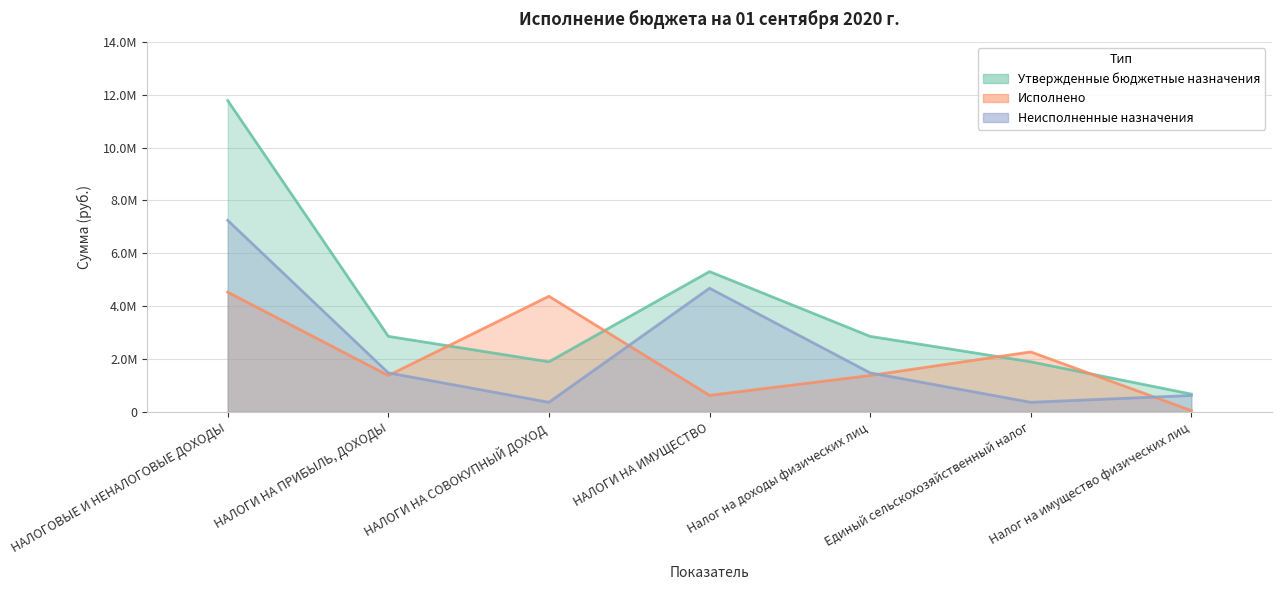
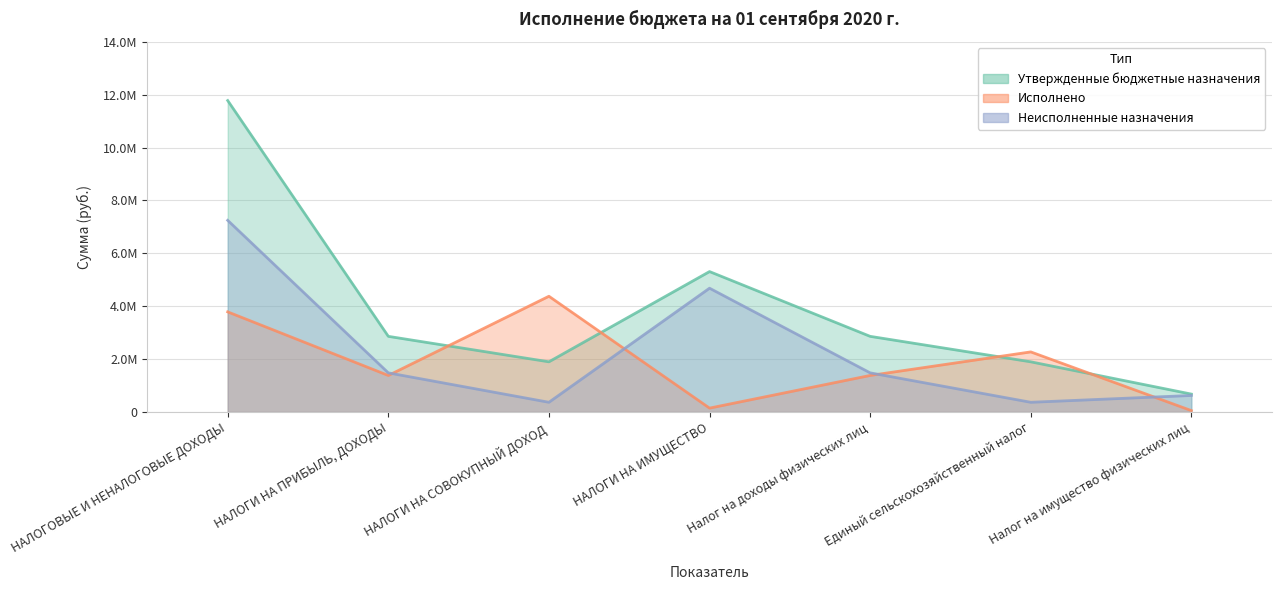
  {
    "Исполнено": {
-     "НАЛОГОВЫЕ И НЕНАЛОГОВЫЕ ДОХОДЫ": 4500000,
+     "НАЛОГОВЫЕ И НЕНАЛОГОВЫЕ ДОХОДЫ": 3800000,
      "НАЛОГИ НА ПРИБЫЛЬ, ДОХОДЫ": 1400000,
      "НАЛОГИ НА СОВОКУПНЫЙ ДОХОД": 4400000,
-     "НАЛОГИ НА ИМУЩЕСТВО": 600000,
+     "НАЛОГИ НА ИМУЩЕСТВО": 100000,
      "Налог на доходы физических лиц": 1400000,
      "Единый сельскохозяйственный налог": 2300000,
      "Налог на имущество физических лиц": 100000
    }
  }
